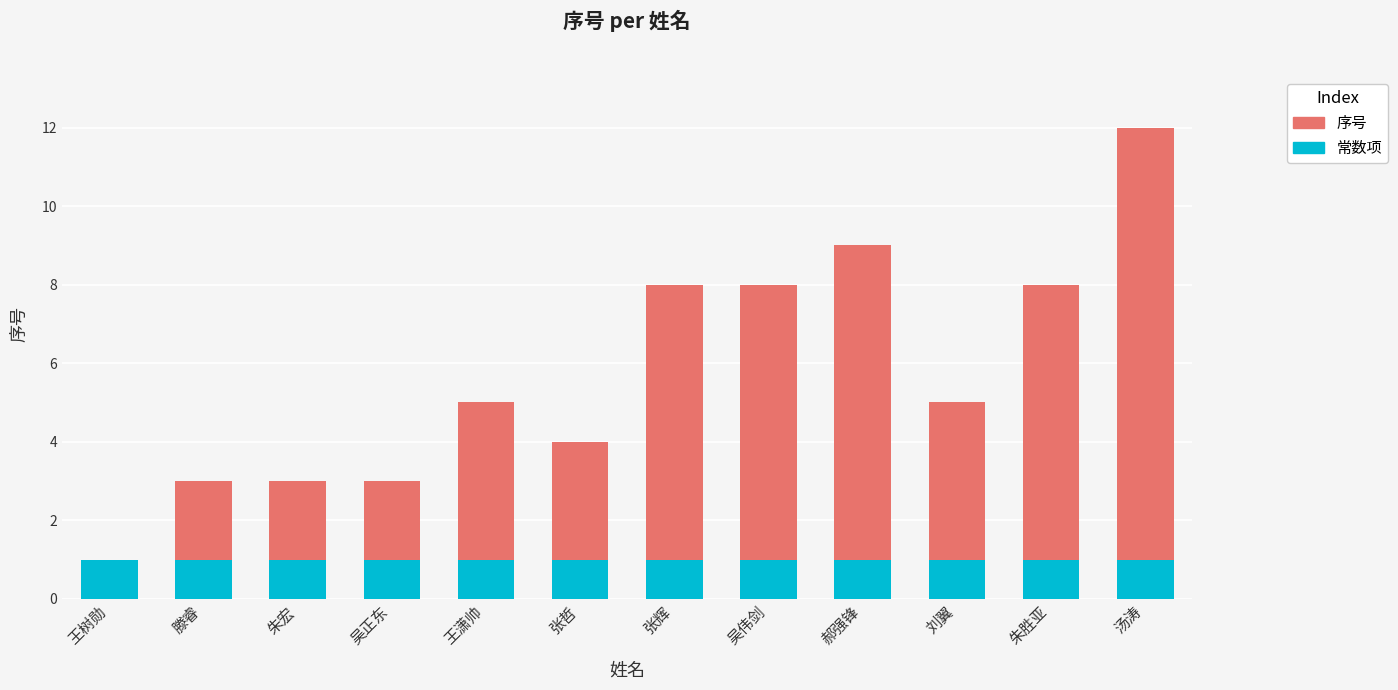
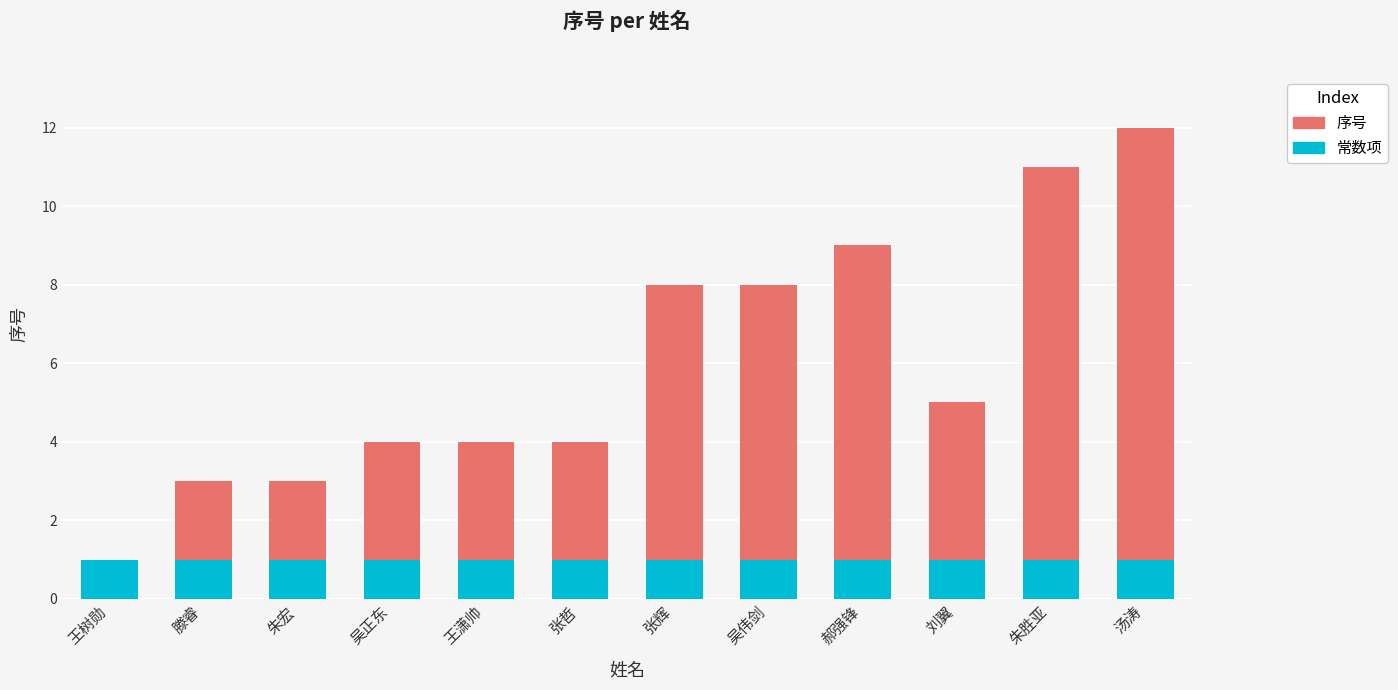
  {
    "序号": {
      "王树勋": 1,
      "滕睿": 3,
      "朱宏": 3,
-     "吴正东": 3,
-     "王潇帅": 5,
+     "吴正东": 4,
+     "王潇帅": 4,
      "张哲": 4,
      "张辉": 8,
      "吴伟剑": 8,
      "郝强锋": 9,
      "刘翼": 5,
-     "朱胜亚": 8,
+     "朱胜亚": 11,
      "汤涛": 12
    },
    "常数项": {
      "王树勋": 1
    }
  }
